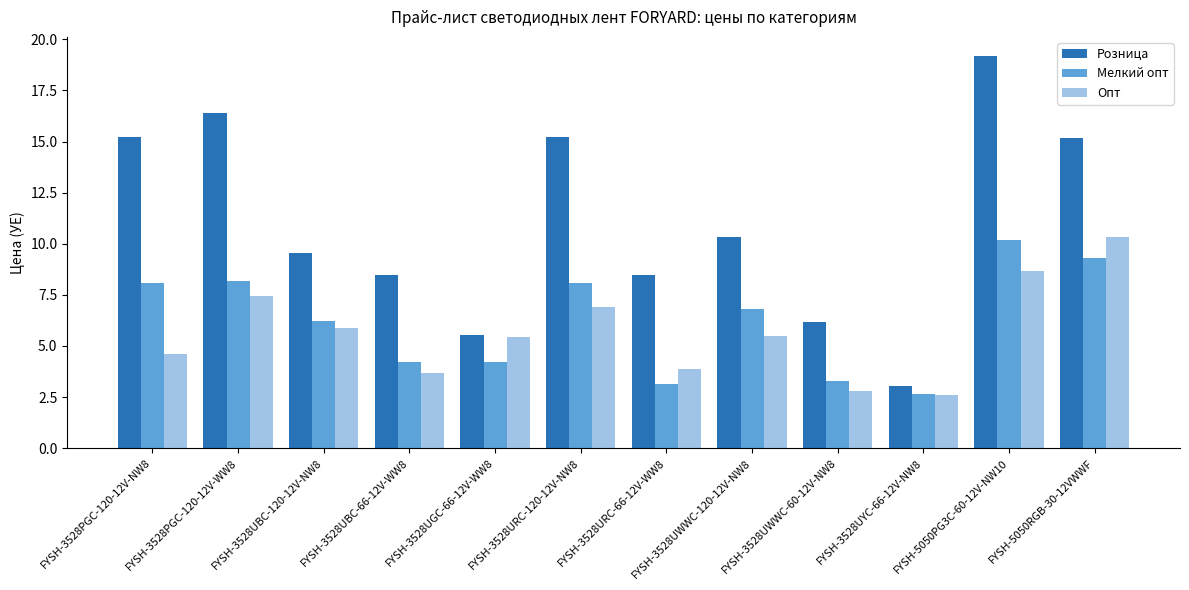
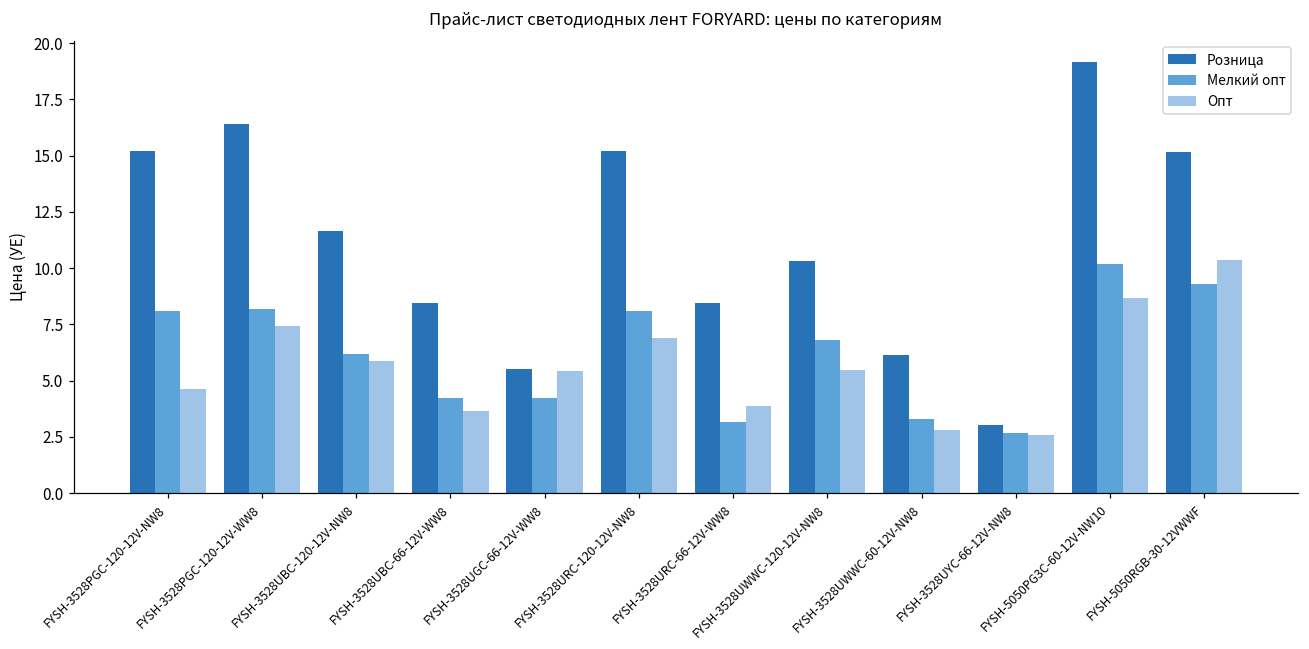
  {
    "Розница": {
      "FYSH-3528PGC-120-12V-NW8": 15.2,
      "FYSH-3528PGC-120-12V-WW8": 16.4,
-     "FYSH-3528UBC-120-12V-NW8": 9.5,
+     "FYSH-3528UBC-120-12V-NW8": 11.7,
      "FYSH-3528UBC-66-12V-WW8": 8.5,
      "FYSH-3528UGC-66-12V-WW8": 5.5,
      "FYSH-3528URC-120-12V-NW8": 15.2,
      "FYSH-3528URC-66-12V-WW8": 8.5,
      "FYSH-3528UWWC-120-12V-NW8": 10.3,
      "FYSH-3528UWWC-60-12V-NW8": 6.2,
      "FYSH-3528UYC-66-12V-NW8": 3.0,
      "FYSH-5050PG3C-60-12V-NW10": 19.2,
      "FYSH-5050RGB-30-12VWWF": 15.2
    },
    "Мелкий опт": {
      "FYSH-3528PGC-120-12V-NW8": 8.1,
      "FYSH-3528PGC-120-12V-WW8": 8.2,
      "FYSH-3528UBC-120-12V-NW8": 6.2,
      "FYSH-3528UBC-66-12V-WW8": 4.2,
      "FYSH-3528UGC-66-12V-WW8": 4.2,
      "FYSH-3528URC-120-12V-NW8": 8.1,
      "FYSH-3528URC-66-12V-WW8": 3.2,
      "FYSH-3528UWWC-120-12V-NW8": 6.8,
      "FYSH-3528UWWC-60-12V-NW8": 3.3,
      "FYSH-3528UYC-66-12V-NW8": 2.7,
      "FYSH-5050PG3C-60-12V-NW10": 10.2,
      "FYSH-5050RGB-30-12VWWF": 9.3
    },
    "Опт": {
      "FYSH-3528PGC-120-12V-NW8": 4.6,
      "FYSH-3528PGC-120-12V-WW8": 7.4,
      "FYSH-3528UBC-120-12V-NW8": 5.9,
      "FYSH-3528UBC-66-12V-WW8": 3.7,
      "FYSH-3528UGC-66-12V-WW8": 5.4,
      "FYSH-3528URC-120-12V-NW8": 6.9,
      "FYSH-3528URC-66-12V-WW8": 3.9,
      "FYSH-3528UWWC-120-12V-NW8": 5.5,
      "FYSH-3528UWWC-60-12V-NW8": 2.8,
      "FYSH-3528UYC-66-12V-NW8": 2.6,
      "FYSH-5050PG3C-60-12V-NW10": 8.7,
      "FYSH-5050RGB-30-12VWWF": 10.3
    }
  }
